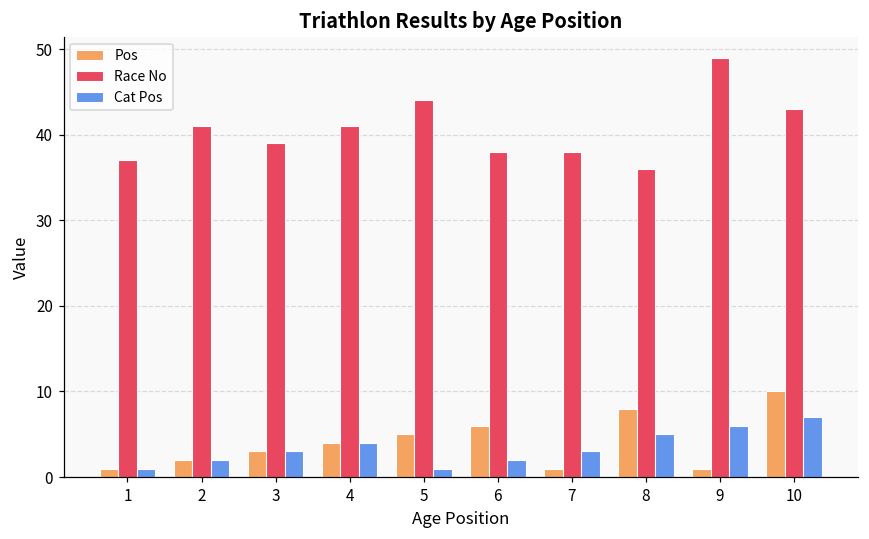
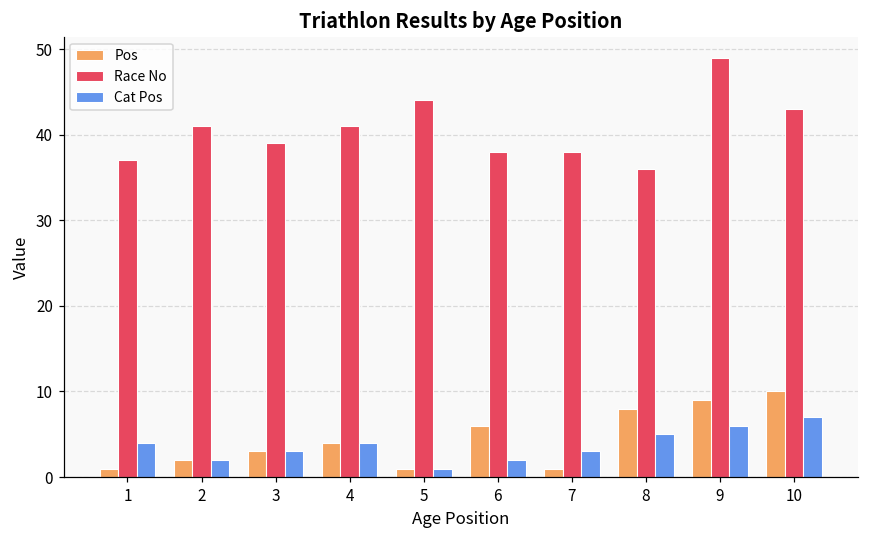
  {
    "Pos": {
      "1": 1,
      "2": 2,
      "3": 3,
      "4": 4,
-     "5": 5,
+     "5": 1,
      "6": 6,
      "7": 1,
      "8": 8,
-     "9": 1,
+     "9": 9,
      "10": 10
    },
    "Race No": {
      "1": 37,
      "2": 41,
      "3": 39,
      "4": 41,
      "5": 44,
      "6": 38,
      "7": 38,
      "8": 36,
      "9": 49,
      "10": 43
    },
    "Cat Pos": {
-     "1": 1,
+     "1": 4,
      "2": 2,
      "3": 3,
      "4": 4,
      "5": 1,
      "6": 2,
      "7": 3,
      "8": 5,
      "9": 6,
      "10": 7
    }
  }
